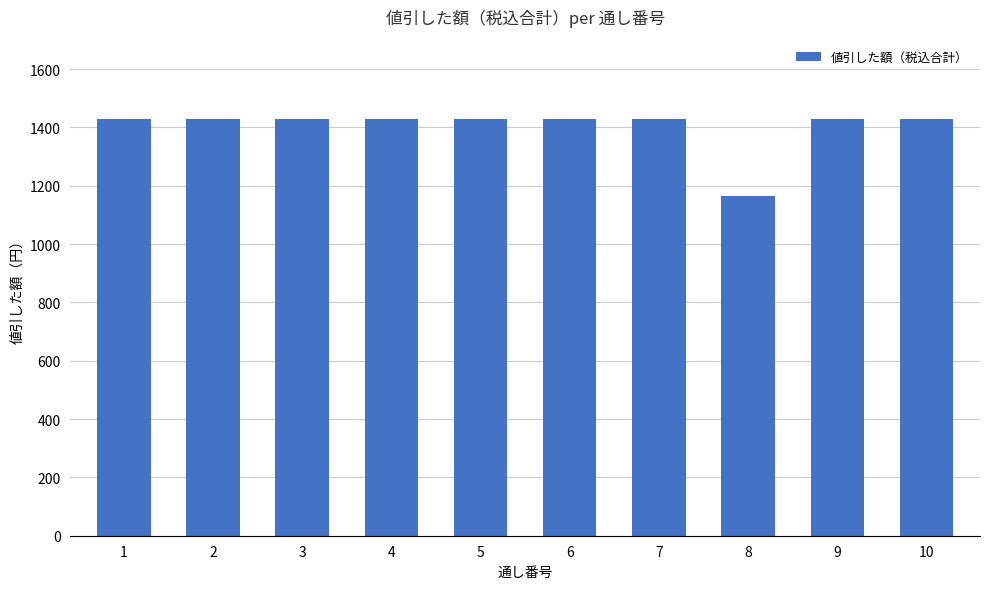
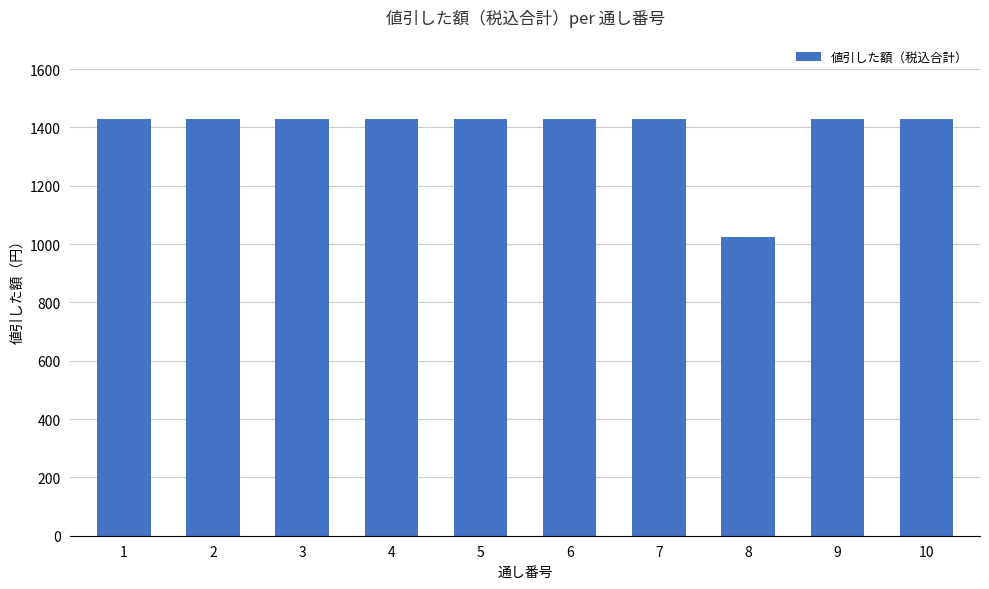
  {
    "1": 1430,
    "2": 1430,
    "3": 1430,
    "4": 1430,
    "5": 1430,
    "6": 1430,
    "7": 1430,
-   "8": 1160,
+   "8": 1020,
    "9": 1430,
    "10": 1430
  }
